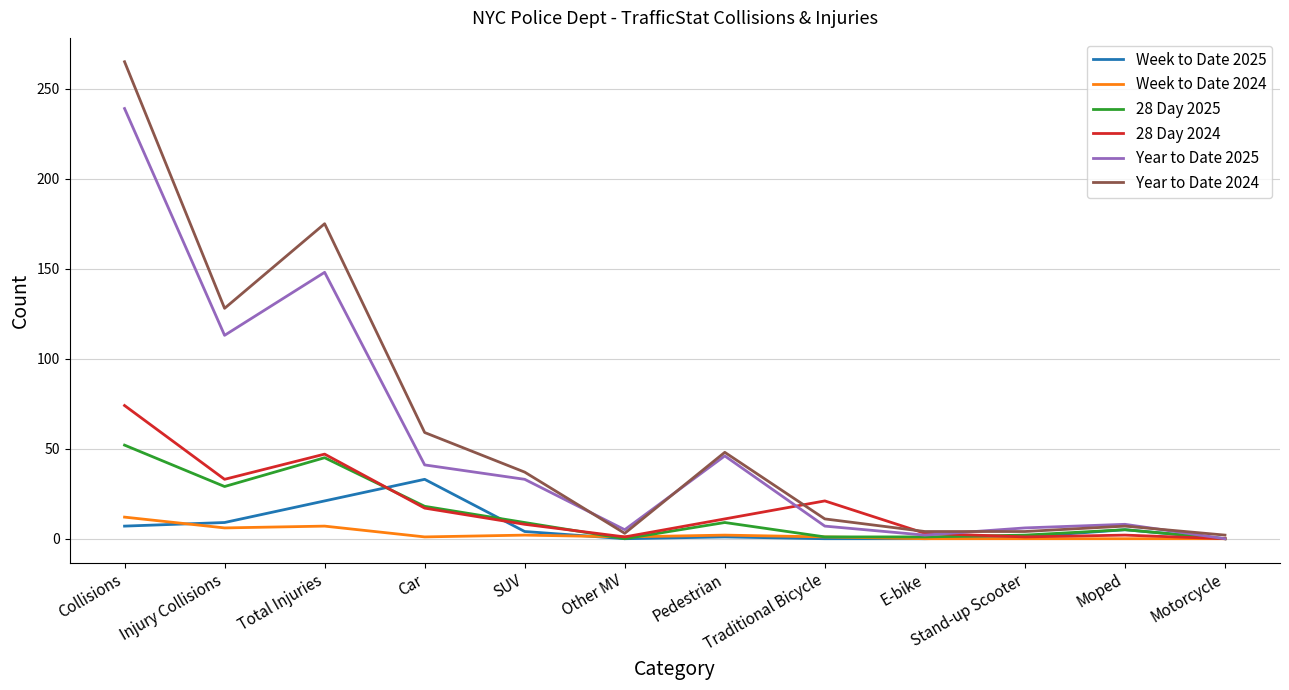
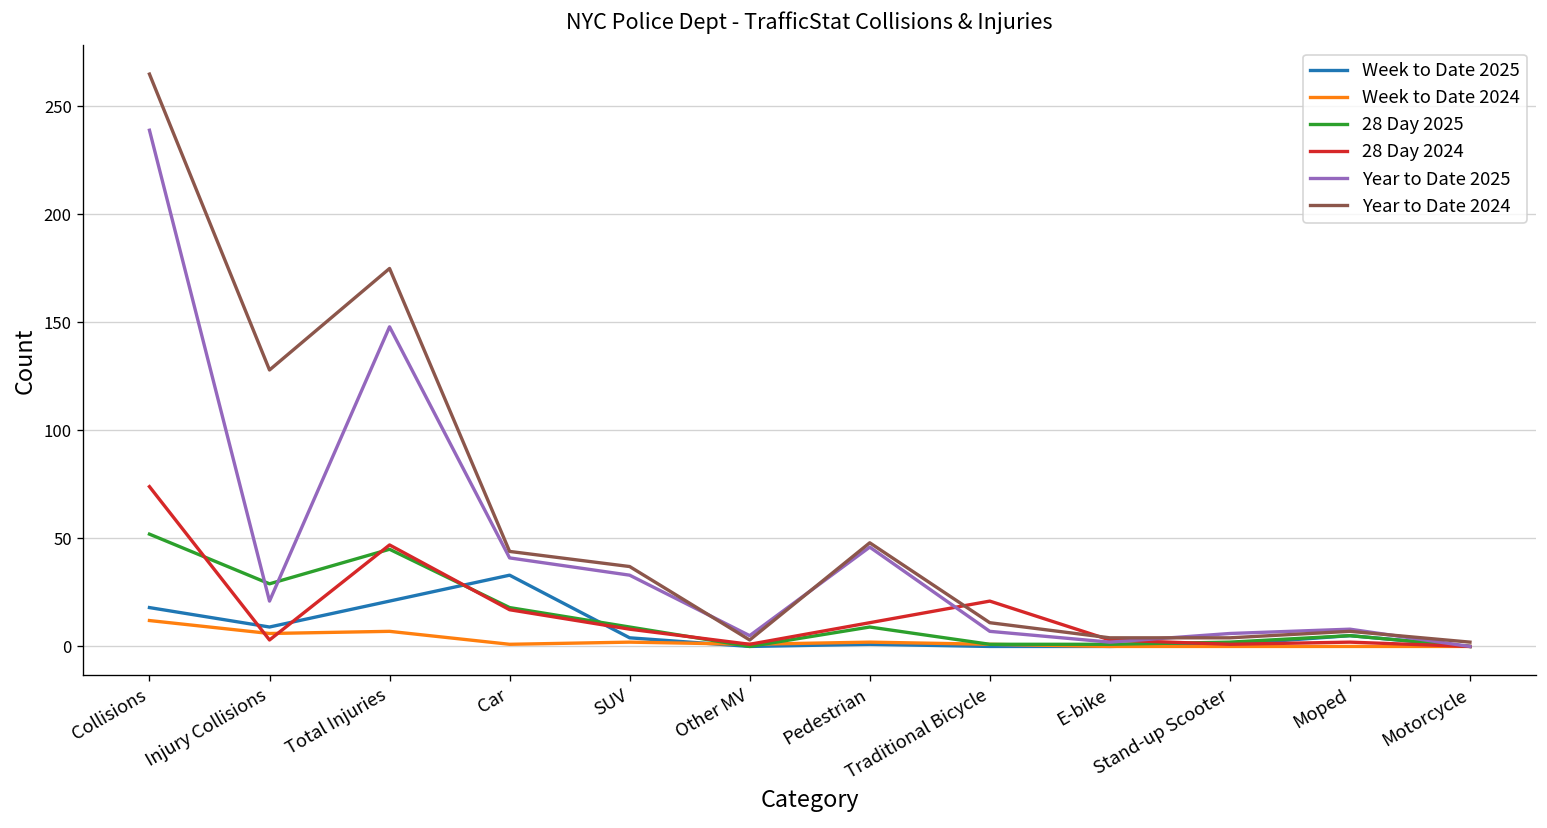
  {
    "Week to Date 2025": {
-     "Collisions": 7,
+     "Collisions": 18,
      "Injury Collisions": 9,
      "Total Injuries": 21,
      "Car": 33,
      "SUV": 4
    },
    "Week to Date 2024": {
      "Collisions": 12,
      "Injury Collisions": 6,
      "Total Injuries": 7,
      "Car": 1,
      "SUV": 2,
      "Moped": 0
    },
    "28 Day 2025": {
      "Collisions": 52,
      "Injury Collisions": 29,
      "Total Injuries": 45,
      "Pedestrian": 9
    },
    "28 Day 2024": {
      "Collisions": 74,
-     "Injury Collisions": 33,
+     "Injury Collisions": 3,
      "Total Injuries": 47,
      "Pedestrian": 11,
      "Traditional Bicycle": 21,
      "Moped": 2
    },
    "Year to Date 2025": {
      "Collisions": 239,
-     "Injury Collisions": 113,
+     "Injury Collisions": 21,
      "Total Injuries": 148,
      "Car": 41,
      "SUV": 33,
      "Other MV": 5,
      "Pedestrian": 46,
      "Traditional Bicycle": 7,
      "Stand-up Scooter": 6
    },
    "Year to Date 2024": {
      "Collisions": 265,
      "Injury Collisions": 128,
      "Total Injuries": 175,
-     "Car": 59,
+     "Car": 44,
      "SUV": 37,
      "Other MV": 3,
      "Pedestrian": 48,
      "Traditional Bicycle": 11,
      "Stand-up Scooter": 4,
      "Motorcycle": 2
    }
  }
